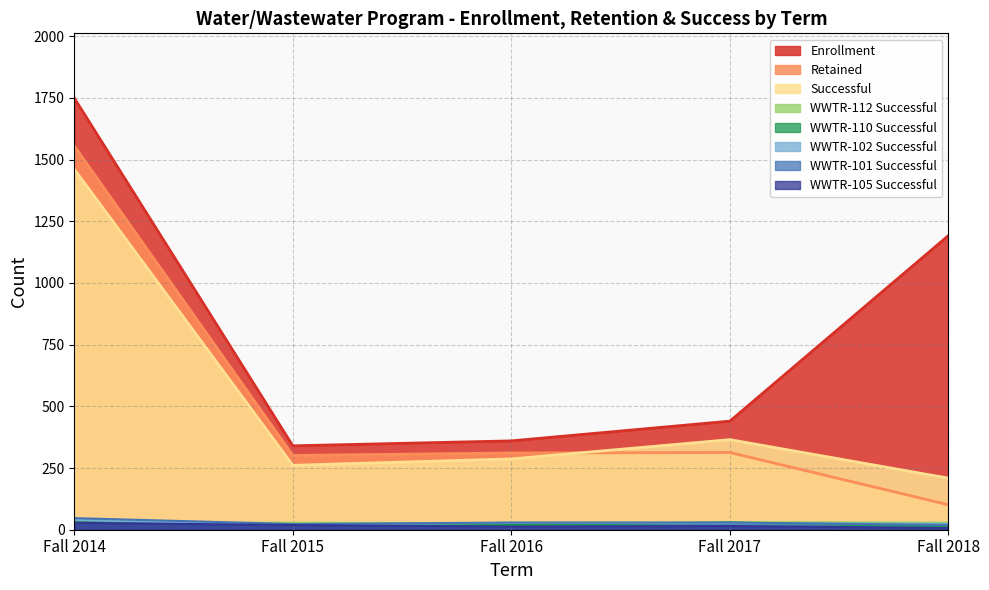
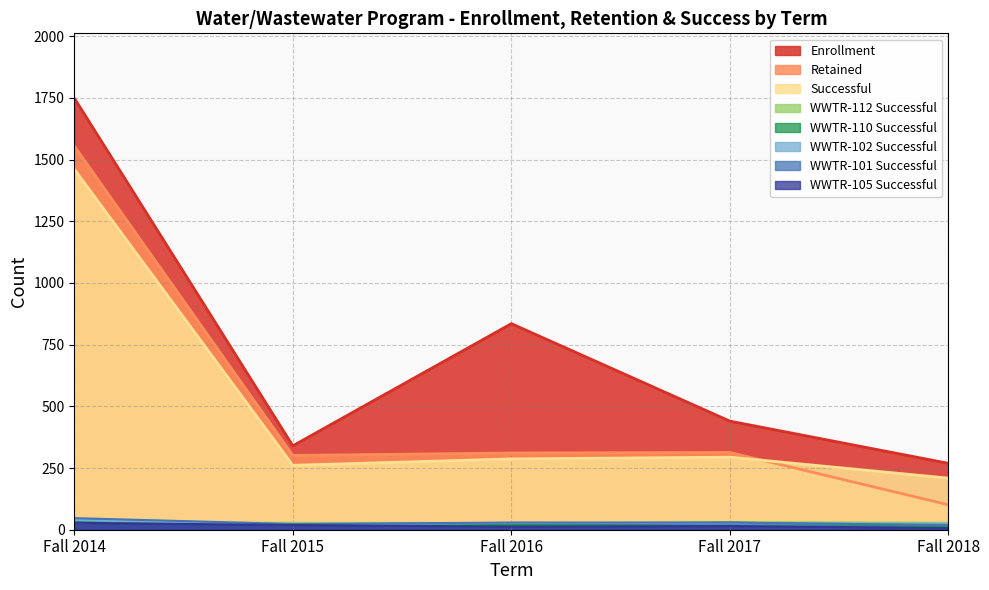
  {
    "Enrollment": {
      "Fall 2014": 1750,
      "Fall 2015": 340,
-     "Fall 2016": 360,
+     "Fall 2016": 840,
      "Fall 2017": 440,
-     "Fall 2018": 1190
+     "Fall 2018": 270
    },
    "Retained": {
      "Fall 2014": 1560,
      "Fall 2015": 300,
      "Fall 2016": 310,
      "Fall 2017": 310,
      "Fall 2018": 100
    },
    "Successful": {
      "Fall 2014": 1460,
      "Fall 2015": 260,
      "Fall 2016": 290,
-     "Fall 2017": 370,
+     "Fall 2017": 290,
      "Fall 2018": 210
    },
    "WWTR-105 Successful": {
      "Fall 2017": 20
    }
  }
